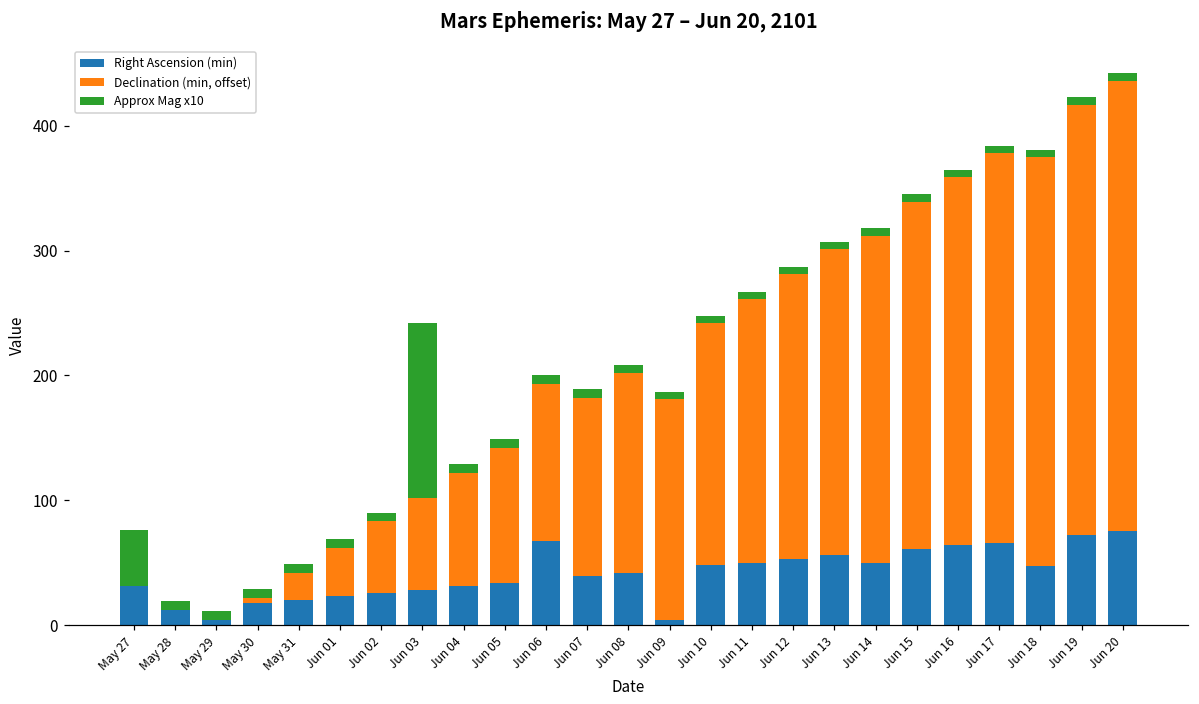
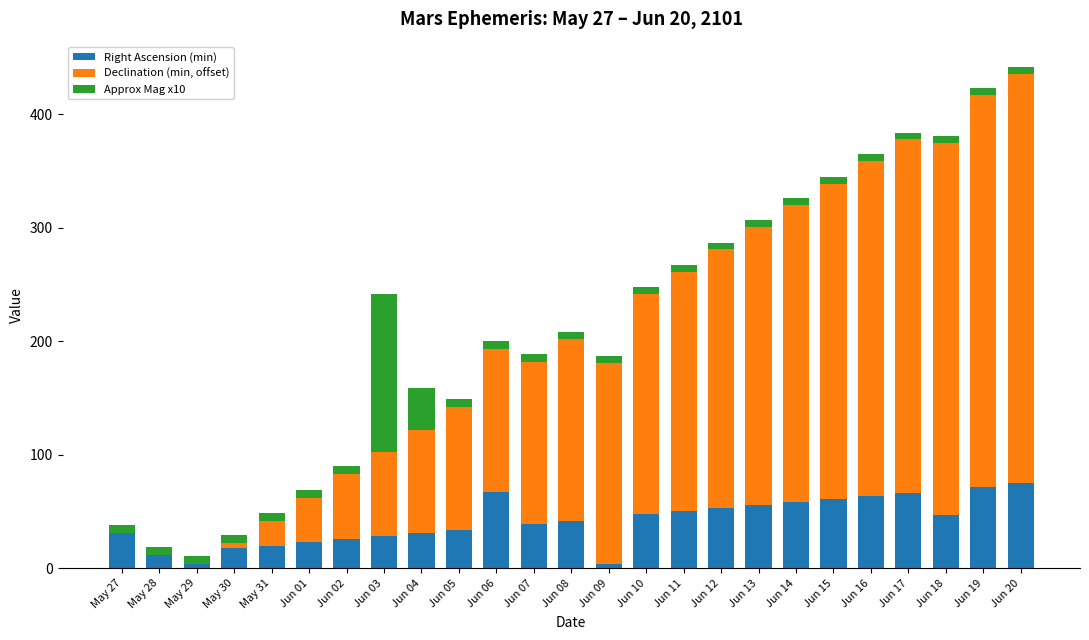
  {
    "Right Ascension (min)": {
      "May 27": 31,
      "May 28": 12,
      "May 29": 4,
      "May 30": 18,
      "May 31": 20,
      "Jun 01": 23,
      "Jun 02": 26,
      "Jun 03": 28,
      "Jun 04": 31,
      "Jun 05": 34,
      "Jun 06": 67,
      "Jun 07": 39,
      "Jun 08": 42,
      "Jun 09": 4,
      "Jun 10": 48,
      "Jun 11": 50,
      "Jun 12": 53,
      "Jun 13": 56,
-     "Jun 14": 50,
+     "Jun 14": 58,
      "Jun 15": 61,
      "Jun 16": 64,
      "Jun 17": 66,
      "Jun 18": 47,
      "Jun 19": 72,
      "Jun 20": 75
    },
    "Declination (min, offset)": {
      "May 27": 0,
      "May 28": 0,
      "May 29": 0,
      "May 30": 4,
      "May 31": 22,
      "Jun 01": 39,
      "Jun 02": 57,
      "Jun 03": 74,
      "Jun 04": 91,
      "Jun 05": 108,
      "Jun 06": 126,
      "Jun 07": 143,
      "Jun 08": 160,
      "Jun 09": 177,
      "Jun 10": 194,
      "Jun 11": 211,
      "Jun 12": 228,
      "Jun 13": 245,
      "Jun 14": 262,
      "Jun 15": 278,
      "Jun 16": 295,
      "Jun 17": 312,
      "Jun 18": 328,
      "Jun 19": 345,
      "Jun 20": 361
    },
    "Approx Mag x10": {
-     "May 27": 45,
+     "May 27": 7,
      "May 28": 7,
      "May 29": 7,
      "May 30": 7,
      "May 31": 7,
      "Jun 01": 7,
      "Jun 02": 7,
      "Jun 03": 140,
-     "Jun 04": 7,
+     "Jun 04": 37,
      "Jun 05": 7,
      "Jun 06": 7,
      "Jun 07": 7,
      "Jun 08": 6,
      "Jun 09": 6,
      "Jun 10": 6,
      "Jun 11": 6,
      "Jun 12": 6,
      "Jun 13": 6,
      "Jun 14": 6,
      "Jun 15": 6,
      "Jun 16": 6,
      "Jun 17": 6,
      "Jun 18": 6,
      "Jun 19": 6,
      "Jun 20": 6
    }
  }
